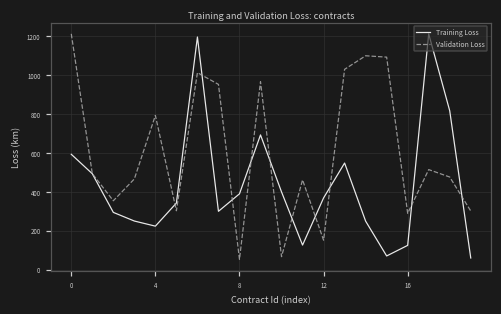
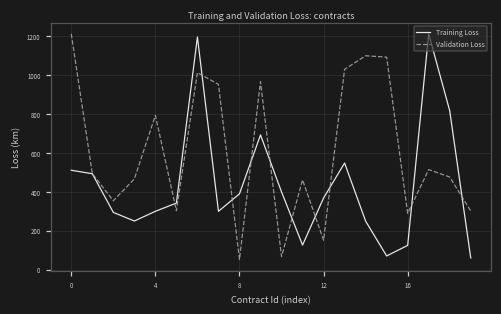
  {
    "Training Loss": {
-     "0": 590,
-     "4": 220,
+     "0": 510,
+     "4": 300,
      "8": 390,
      "12": 370,
      "16": 120
    },
    "Validation Loss": {
      "0": 1210,
      "4": 790,
      "8": 50,
      "12": 150,
      "16": 290
    }
  }
